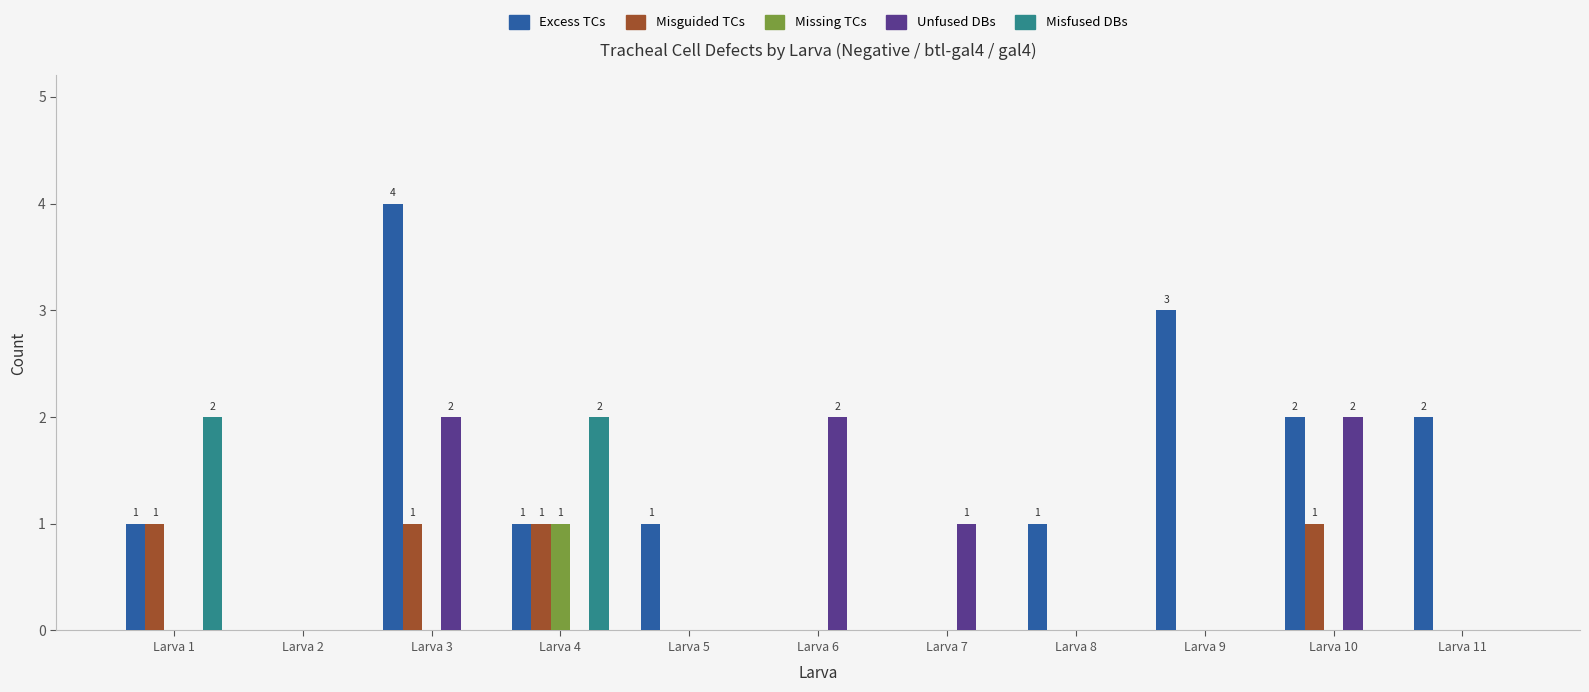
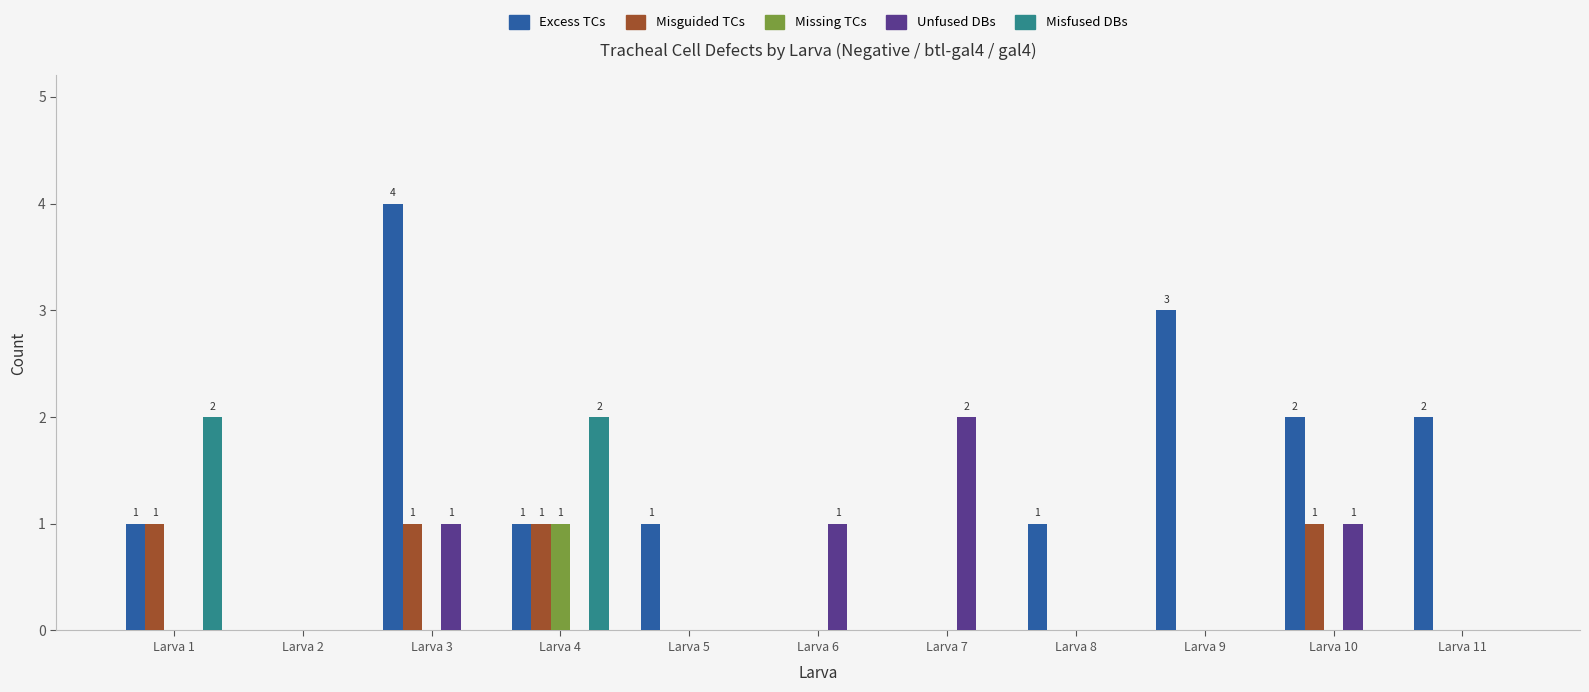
  {
    "Misguided TCs": {
      "Larva 1": 1,
      "Larva 3": 1,
      "Larva 4": 1,
      "Larva 10": 1
    },
    "Missing TCs": {
      "Larva 4": 1
    },
    "Unfused DBs": {
-     "Larva 3": 2,
-     "Larva 6": 2,
-     "Larva 7": 1,
-     "Larva 10": 2
+     "Larva 3": 1,
+     "Larva 6": 1,
+     "Larva 7": 2,
+     "Larva 10": 1
    }
  }
